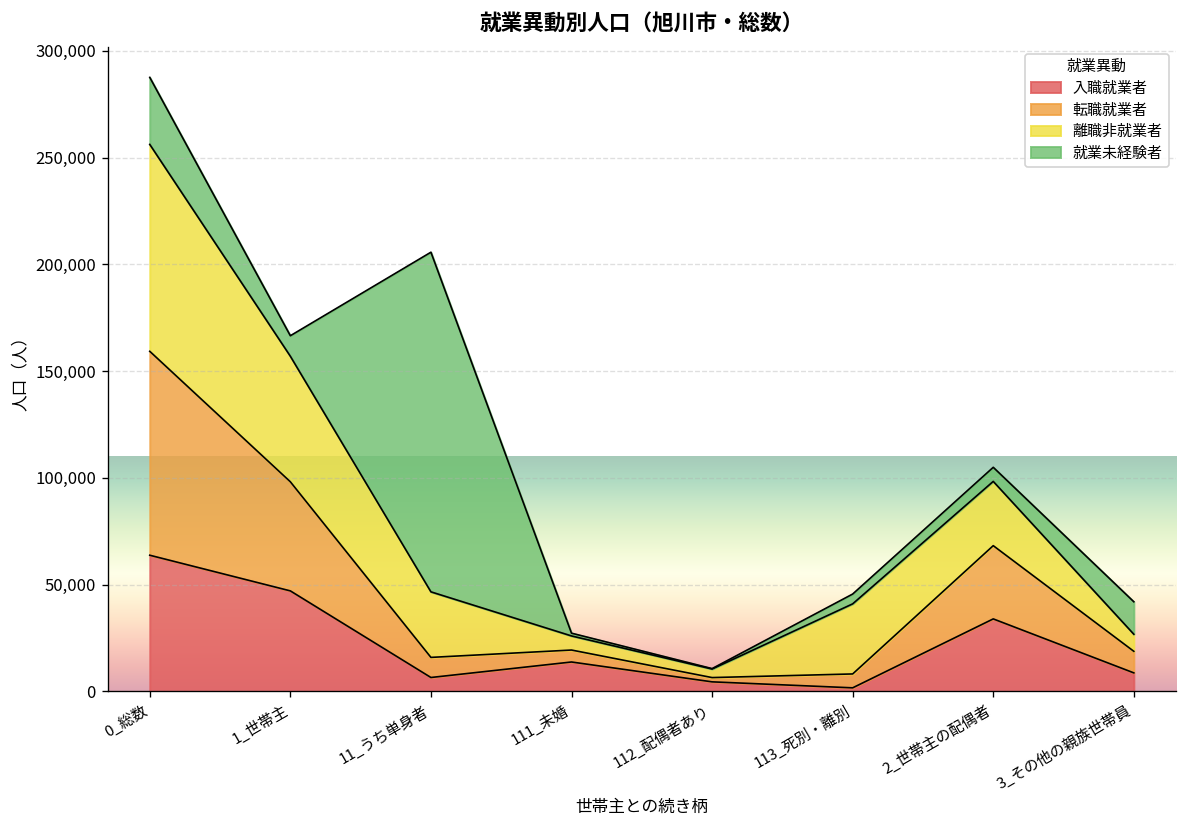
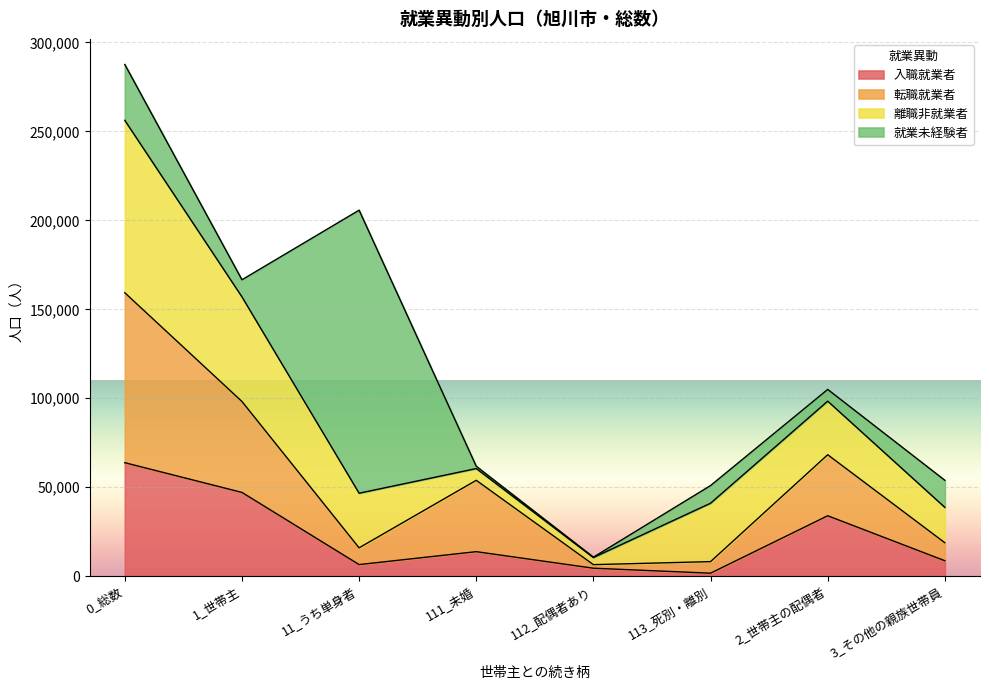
  {
    "入職就業者": {
      "0_総数": "64,000",
      "1_世帯主": "47,000",
      "11_うち単身者": "7,000",
      "111_未婚": "14,000",
      "112_配偶者あり": "5,000",
      "113_死別・離別": "2,000",
      "2_世帯主の配偶者": "34,000",
      "3_その他の親族世帯員": "9,000"
    },
    "転職就業者": {
      "0_総数": "96,000",
      "1_世帯主": "51,000",
      "11_うち単身者": "9,000",
-     "111_未婚": "6,000",
+     "111_未婚": "40,000",
      "112_配偶者あり": "2,000",
      "113_死別・離別": "7,000",
      "2_世帯主の配偶者": "34,000",
      "3_その他の親族世帯員": "10,000"
    },
    "離職非就業者": {
      "0_総数": "97,000",
      "1_世帯主": "59,000",
      "11_うち単身者": "31,000",
      "113_死別・離別": "33,000",
      "2_世帯主の配偶者": "30,000",
-     "3_その他の親族世帯員": "8,000"
+     "3_その他の親族世帯員": "20,000"
    },
    "就業未経験者": {
      "0_総数": "31,000",
      "1_世帯主": "10,000",
      "11_うち単身者": "159,000",
-     "113_死別・離別": "5,000",
+     "113_死別・離別": "10,000",
      "2_世帯主の配偶者": "7,000",
      "3_その他の親族世帯員": "15,000"
    }
  }
